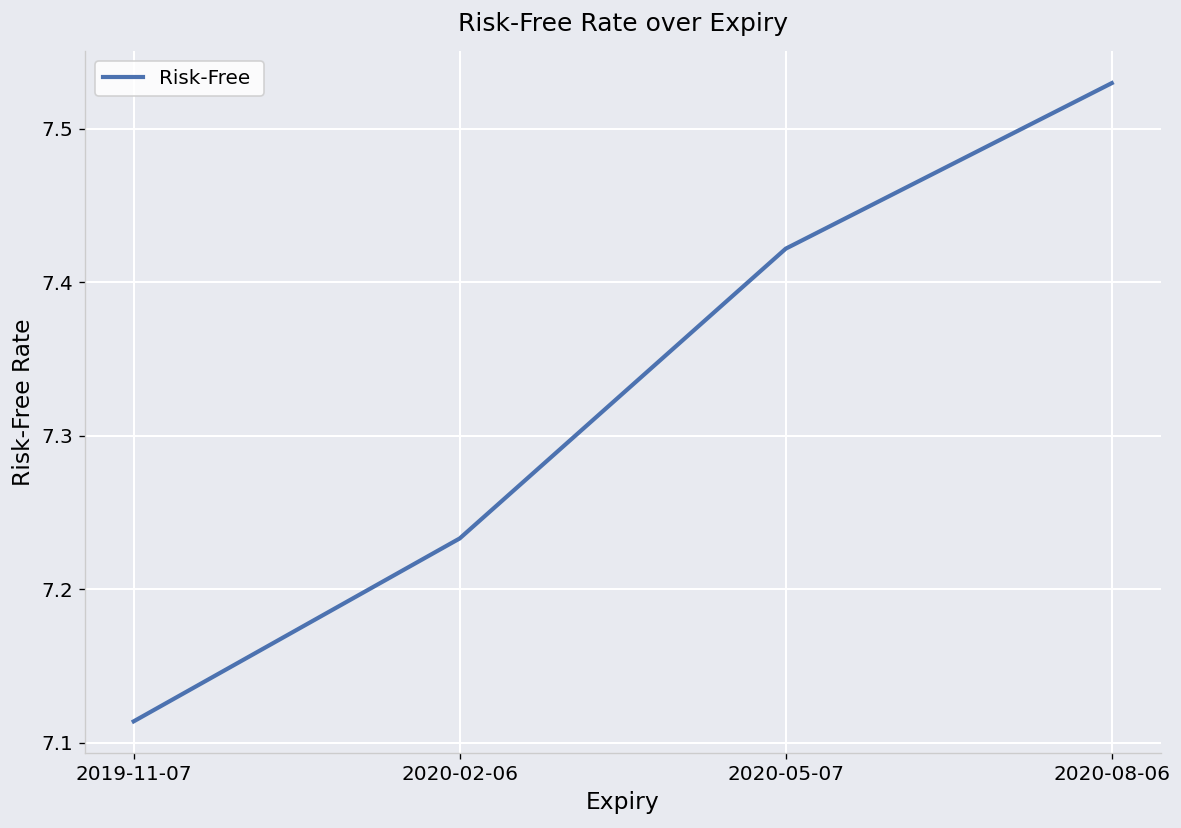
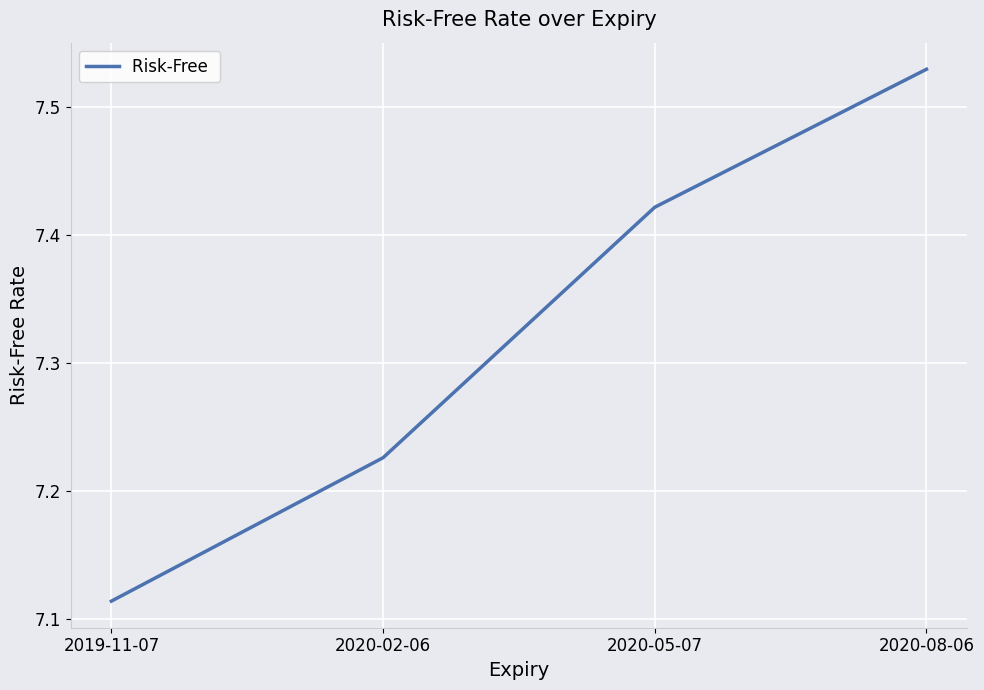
  {
    "2019-11-07": 7.114,
-   "2020-02-06": 7.233,
+   "2020-02-06": 7.226,
    "2020-05-07": 7.422,
    "2020-08-06": 7.530
  }
